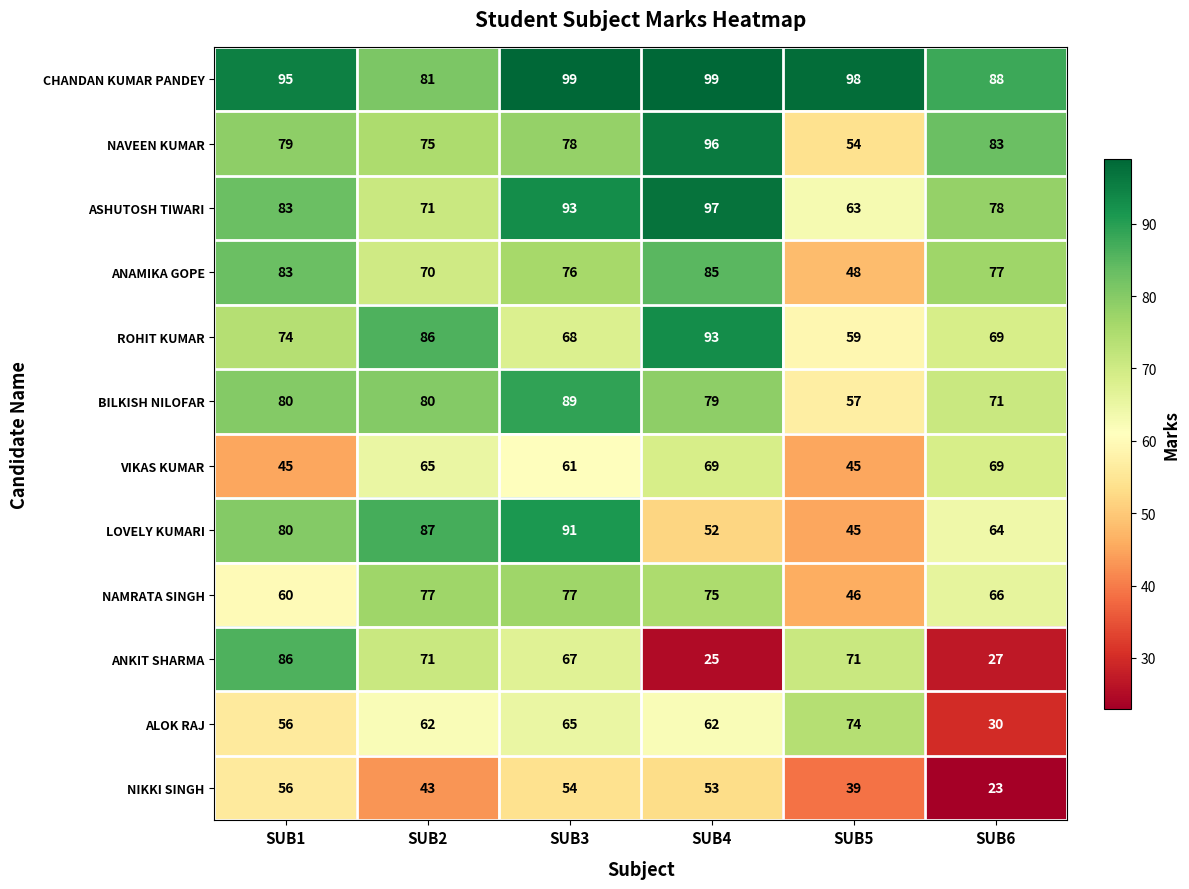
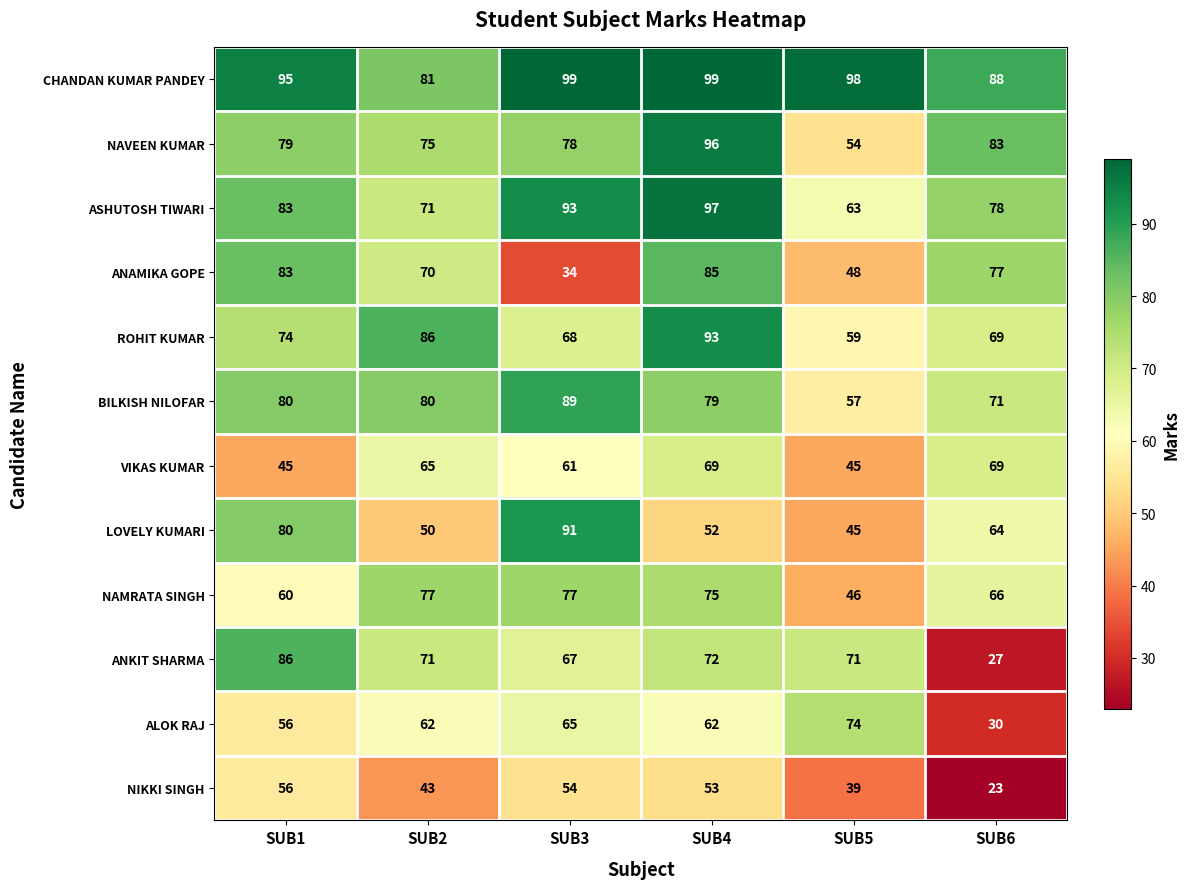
  {
    "CHANDAN KUMAR PANDEY": {
      "SUB1": 95,
      "SUB2": 81,
      "SUB3": 99,
      "SUB4": 99,
      "SUB5": 98,
      "SUB6": 88
    },
    "NAVEEN KUMAR": {
      "SUB1": 79,
      "SUB2": 75,
      "SUB3": 78,
      "SUB4": 96,
      "SUB5": 54,
      "SUB6": 83
    },
    "ASHUTOSH TIWARI": {
      "SUB1": 83,
      "SUB2": 71,
      "SUB3": 93,
      "SUB4": 97,
      "SUB5": 63,
      "SUB6": 78
    },
    "ANAMIKA GOPE": {
      "SUB1": 83,
      "SUB2": 70,
-     "SUB3": 76,
+     "SUB3": 34,
      "SUB4": 85,
      "SUB5": 48,
      "SUB6": 77
    },
    "ROHIT KUMAR": {
      "SUB1": 74,
      "SUB2": 86,
      "SUB3": 68,
      "SUB4": 93,
      "SUB5": 59,
      "SUB6": 69
    },
    "BILKISH NILOFAR": {
      "SUB1": 80,
      "SUB2": 80,
      "SUB3": 89,
      "SUB4": 79,
      "SUB5": 57,
      "SUB6": 71
    },
    "VIKAS KUMAR": {
      "SUB1": 45,
      "SUB2": 65,
      "SUB3": 61,
      "SUB4": 69,
      "SUB5": 45,
      "SUB6": 69
    },
    "LOVELY KUMARI": {
      "SUB1": 80,
-     "SUB2": 87,
+     "SUB2": 50,
      "SUB3": 91,
      "SUB4": 52,
      "SUB5": 45,
      "SUB6": 64
    },
    "NAMRATA SINGH": {
      "SUB1": 60,
      "SUB2": 77,
      "SUB3": 77,
      "SUB4": 75,
      "SUB5": 46,
      "SUB6": 66
    },
    "ANKIT SHARMA": {
      "SUB1": 86,
      "SUB2": 71,
      "SUB3": 67,
-     "SUB4": 25,
+     "SUB4": 72,
      "SUB5": 71,
      "SUB6": 27
    },
    "ALOK RAJ": {
      "SUB1": 56,
      "SUB2": 62,
      "SUB3": 65,
      "SUB4": 62,
      "SUB5": 74,
      "SUB6": 30
    },
    "NIKKI SINGH": {
      "SUB1": 56,
      "SUB2": 43,
      "SUB3": 54,
      "SUB4": 53,
      "SUB5": 39,
      "SUB6": 23
    }
  }
